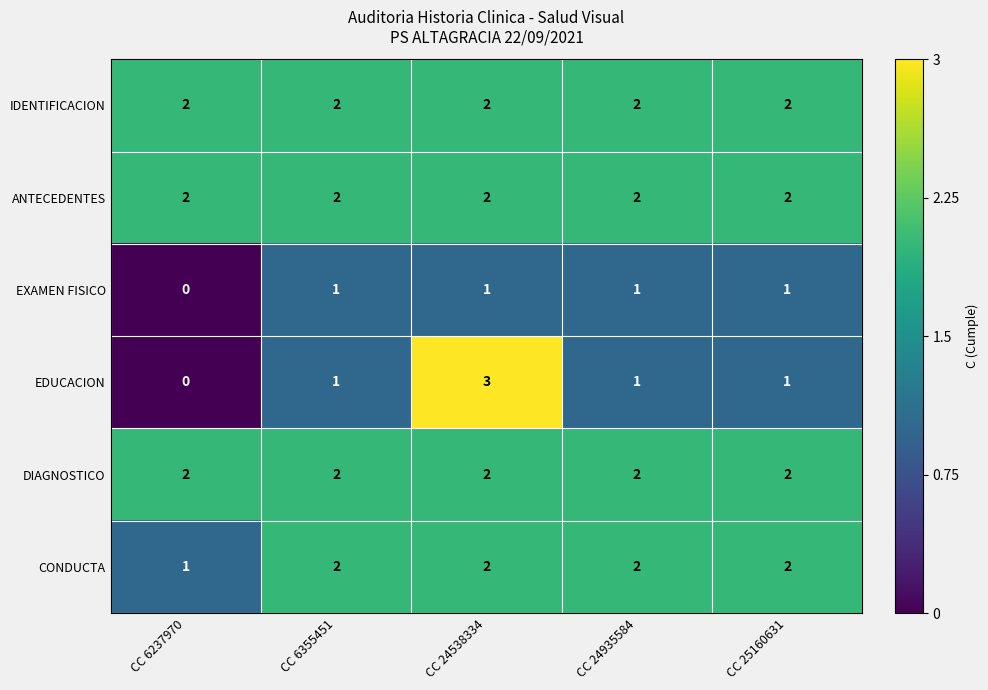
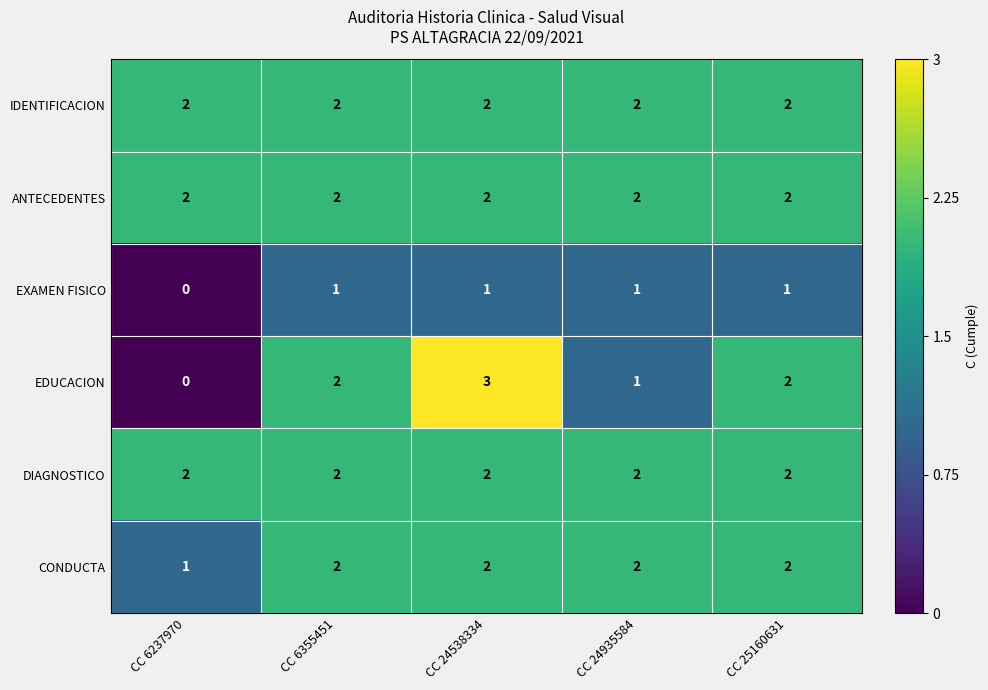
  {
    "IDENTIFICACION": {
      "CC 6237970": 2,
      "CC 6355451": 2,
      "CC 24538334": 2,
      "CC 24935584": 2,
      "CC 25160631": 2
    },
    "ANTECEDENTES": {
      "CC 6237970": 2,
      "CC 6355451": 2,
      "CC 24538334": 2,
      "CC 24935584": 2,
      "CC 25160631": 2
    },
    "EXAMEN FISICO": {
      "CC 6237970": 0,
      "CC 6355451": 1,
      "CC 24538334": 1,
      "CC 24935584": 1,
      "CC 25160631": 1
    },
    "EDUCACION": {
      "CC 6237970": 0,
-     "CC 6355451": 1,
+     "CC 6355451": 2,
      "CC 24538334": 3,
      "CC 24935584": 1,
-     "CC 25160631": 1
+     "CC 25160631": 2
    },
    "DIAGNOSTICO": {
      "CC 6237970": 2,
      "CC 6355451": 2,
      "CC 24538334": 2,
      "CC 24935584": 2,
      "CC 25160631": 2
    },
    "CONDUCTA": {
      "CC 6237970": 1,
      "CC 6355451": 2,
      "CC 24538334": 2,
      "CC 24935584": 2,
      "CC 25160631": 2
    }
  }
